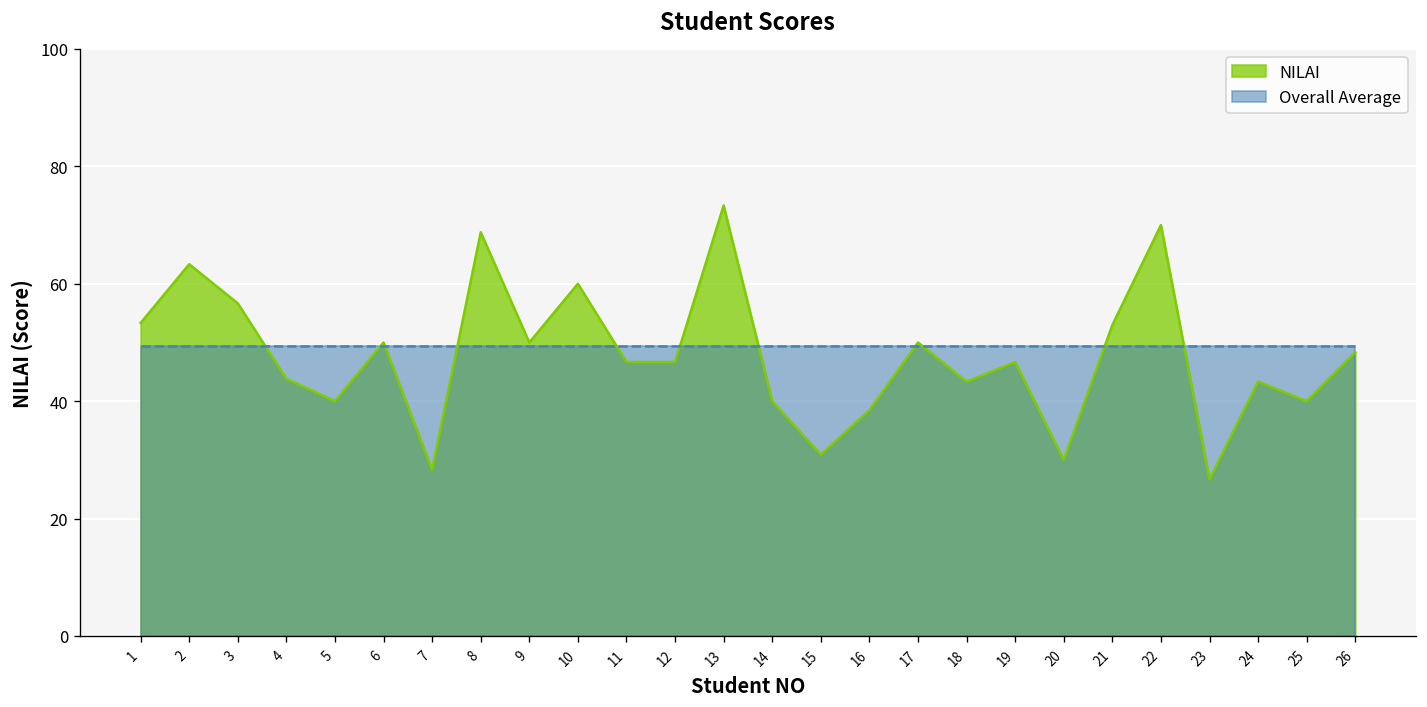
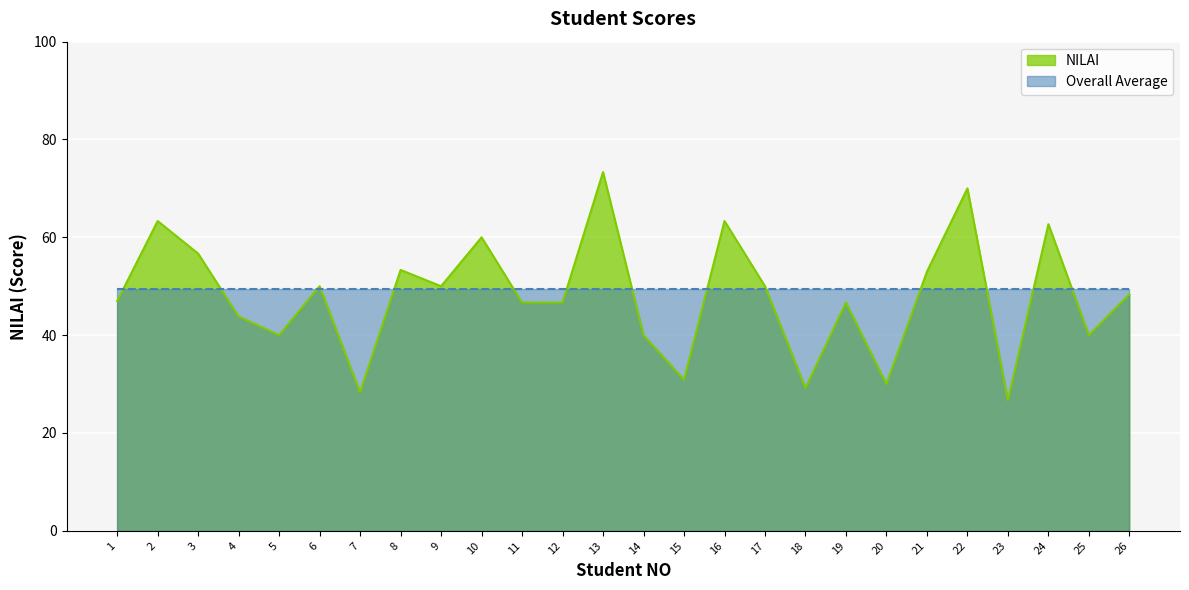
  {
    "NILAI": {
-     "1": 53,
+     "1": 47,
      "2": 63,
      "3": 57,
      "4": 44,
      "5": 40,
      "6": 50,
      "7": 28,
-     "8": 69,
+     "8": 53,
      "9": 50,
      "10": 60,
      "11": 47,
      "12": 47,
      "13": 73,
      "14": 40,
      "15": 31,
-     "16": 38,
+     "16": 63,
      "17": 50,
-     "18": 43,
+     "18": 29,
      "19": 47,
      "20": 30,
      "21": 53,
      "22": 70,
      "23": 27,
-     "24": 43,
+     "24": 63,
      "25": 40,
      "26": 48
    },
    "Overall Average": {
      "1": 49,
      "2": 49,
      "3": 49,
      "4": 49,
      "5": 49,
      "6": 49,
      "7": 49,
      "8": 49,
      "9": 49,
      "10": 49,
      "11": 49,
      "12": 49,
      "13": 49,
      "14": 49,
      "15": 49,
      "16": 49,
      "17": 49,
      "18": 49,
      "19": 49,
      "20": 49,
      "21": 49,
      "22": 49,
      "23": 49,
      "24": 49,
      "25": 49,
      "26": 49
    }
  }
